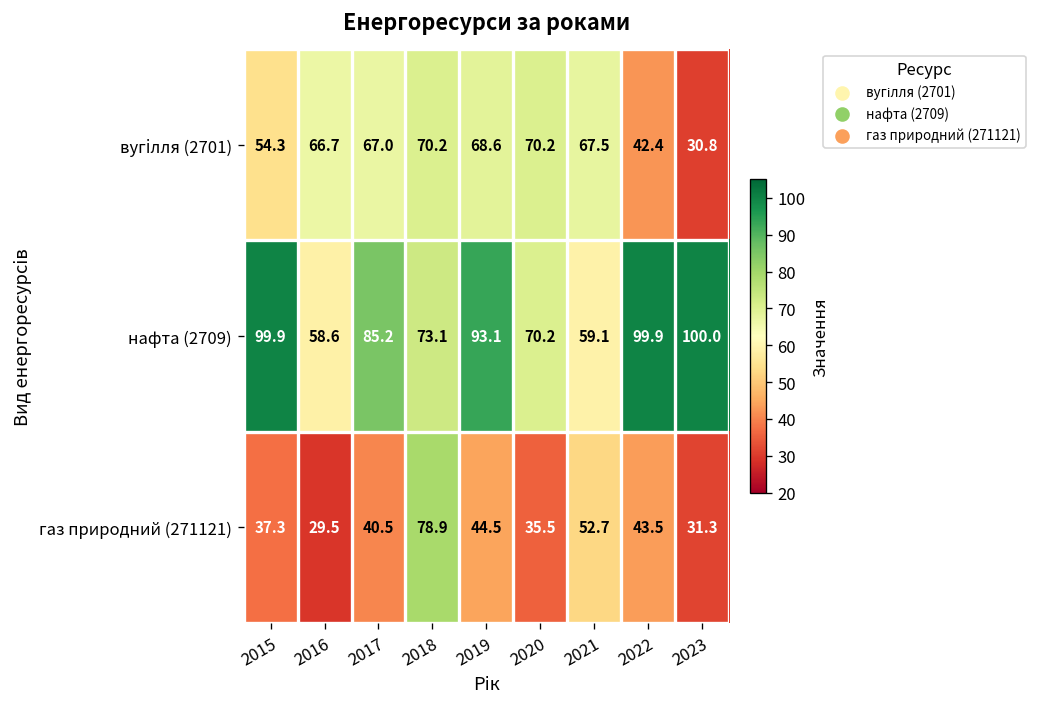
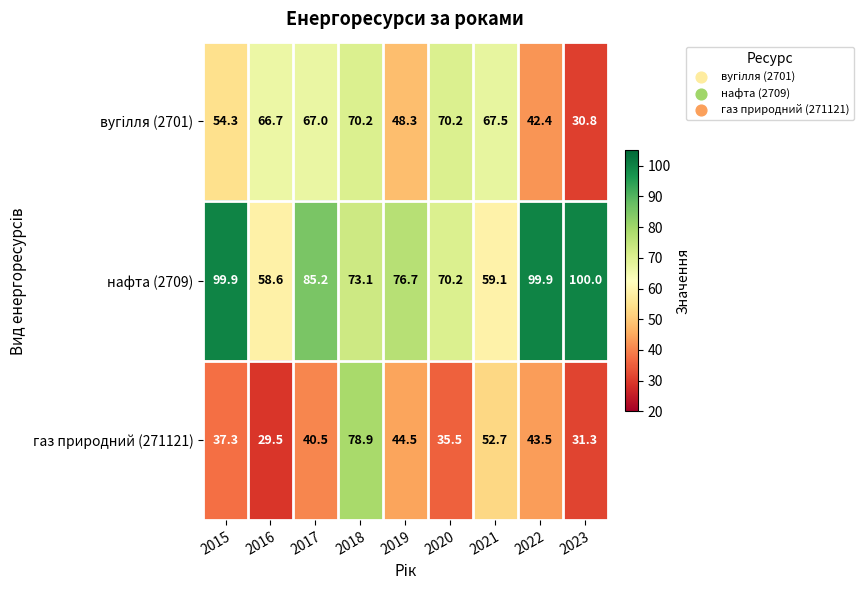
  {
    "вугілля (2701)": {
      "2015": 54.3,
      "2016": 66.7,
      "2017": 67.0,
      "2018": 70.2,
-     "2019": 68.6,
+     "2019": 48.3,
      "2020": 70.2,
      "2021": 67.5,
      "2022": 42.4,
      "2023": 30.8
    },
    "нафта (2709)": {
      "2015": 99.9,
      "2016": 58.6,
      "2017": 85.2,
      "2018": 73.1,
-     "2019": 93.1,
+     "2019": 76.7,
      "2020": 70.2,
      "2021": 59.1,
      "2022": 99.9,
      "2023": 100.0
    },
    "газ природний (271121)": {
      "2015": 37.3,
      "2016": 29.5,
      "2017": 40.5,
      "2018": 78.9,
      "2019": 44.5,
      "2020": 35.5,
      "2021": 52.7,
      "2022": 43.5,
      "2023": 31.3
    }
  }
